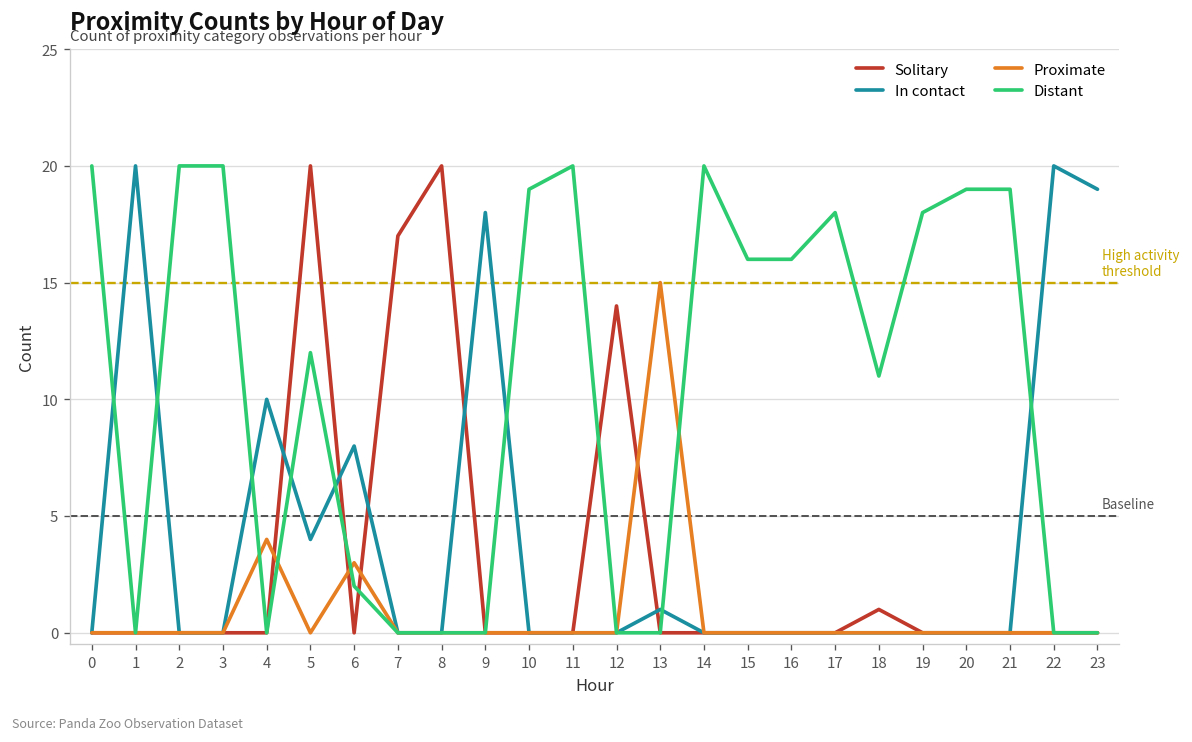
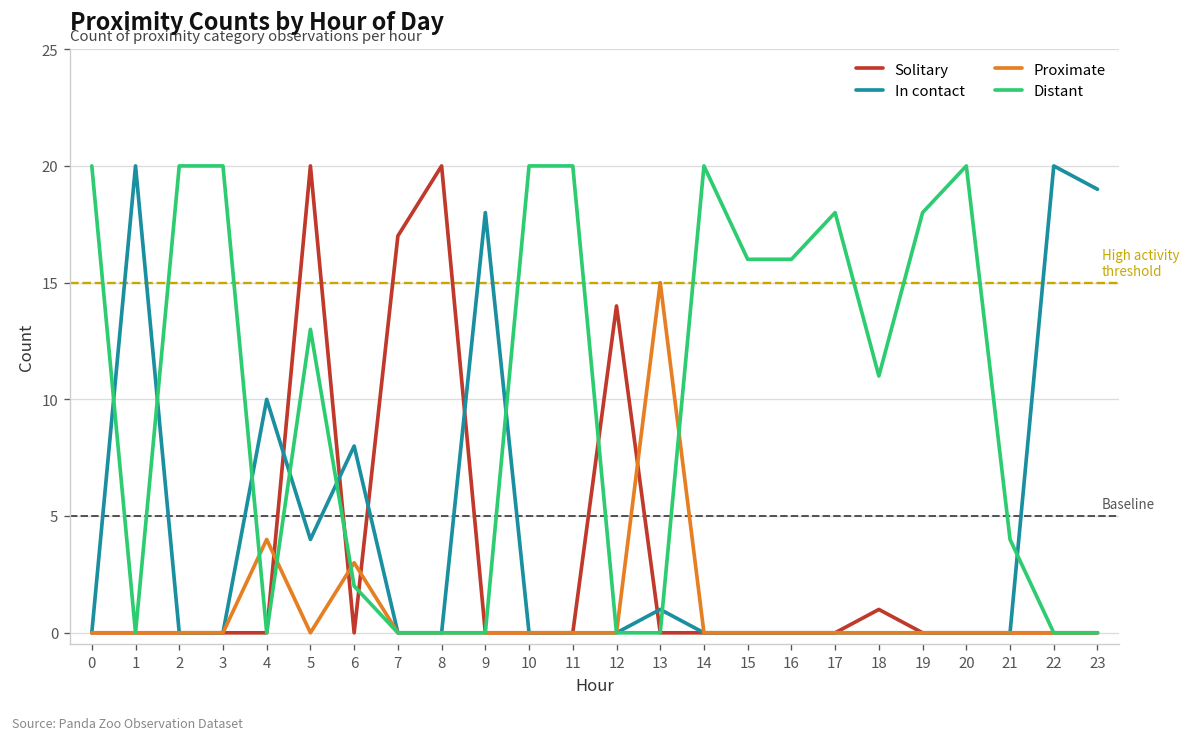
  {
    "Solitary": {
      "5": 20,
      "6": 0,
      "7": 17,
      "8": 20,
      "12": 14,
      "18": 1
    },
    "In contact": {
      "1": 20,
      "4": 10,
      "5": 4,
      "6": 8,
      "9": 18,
      "13": 1,
      "22": 20,
      "23": 19
    },
    "Proximate": {
      "4": 4,
      "5": 0,
      "6": 3,
      "13": 15
    },
    "Distant": {
      "0": 20,
      "2": 20,
      "3": 20,
-     "5": 12,
+     "5": 13,
      "6": 2,
-     "10": 19,
+     "10": 20,
      "11": 20,
      "14": 20,
      "15": 16,
      "16": 16,
      "17": 18,
      "18": 11,
      "19": 18,
-     "20": 19,
-     "21": 19
+     "20": 20,
+     "21": 4
    }
  }
